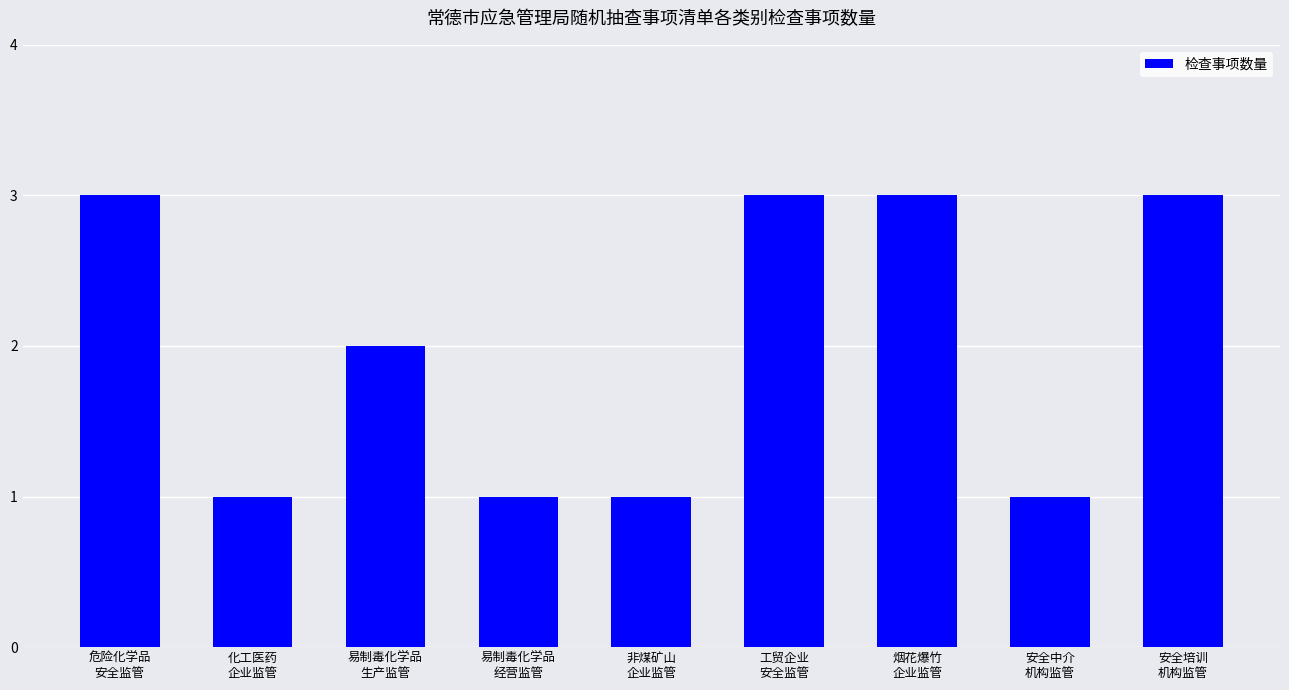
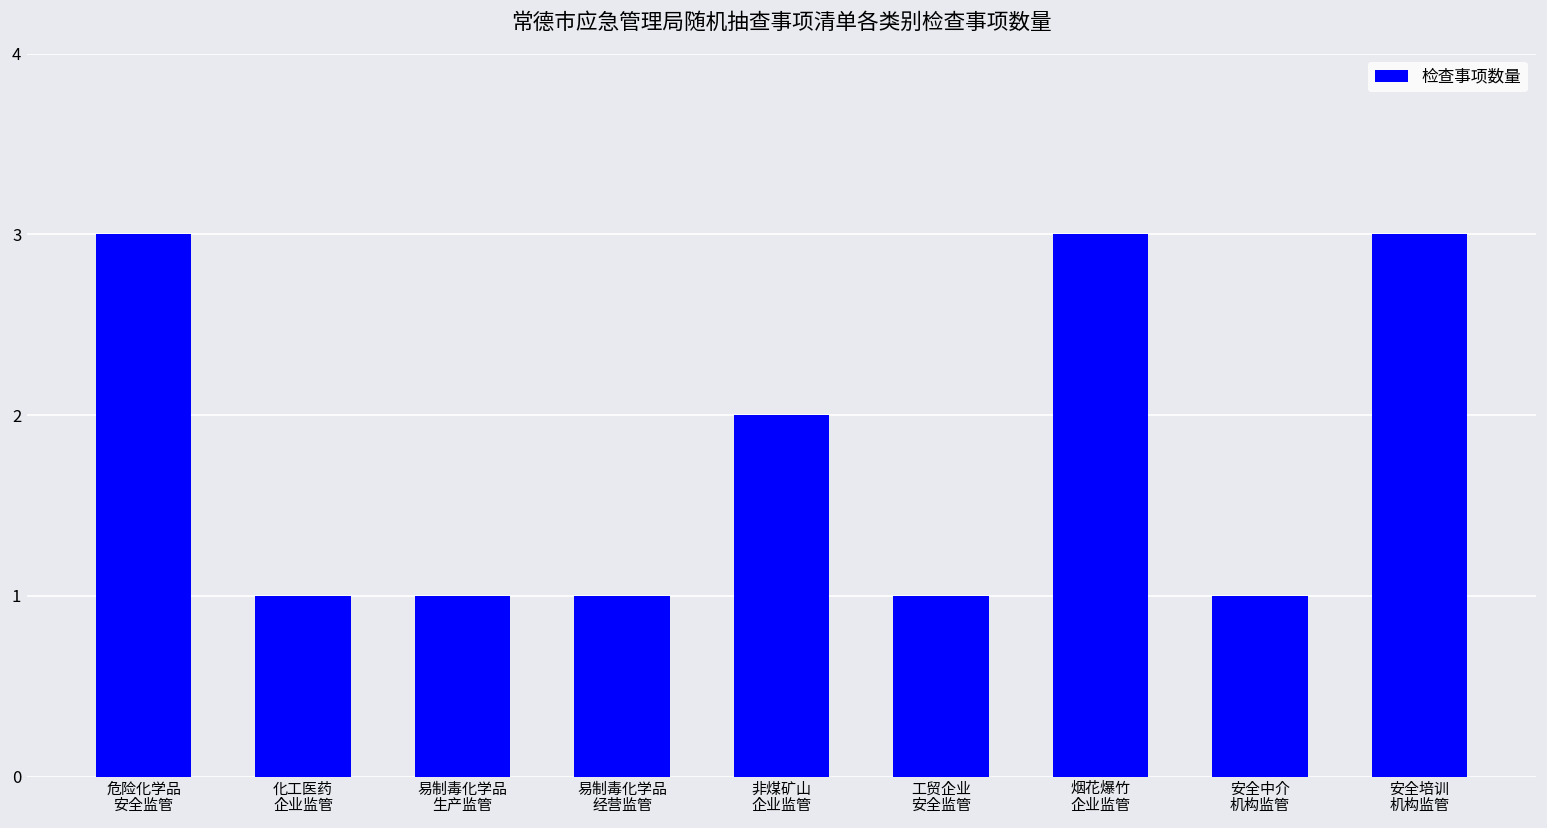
  {
    "危险化学品 安全监管": 3,
    "化工医药 企业监管": 1,
-   "易制毒化学品 生产监管": 2,
+   "易制毒化学品 生产监管": 1,
    "易制毒化学品 经营监管": 1,
-   "非煤矿山 企业监管": 1,
-   "工贸企业 安全监管": 3,
+   "非煤矿山 企业监管": 2,
+   "工贸企业 安全监管": 1,
    "烟花爆竹 企业监管": 3,
    "安全中介 机构监管": 1,
    "安全培训 机构监管": 3
  }
